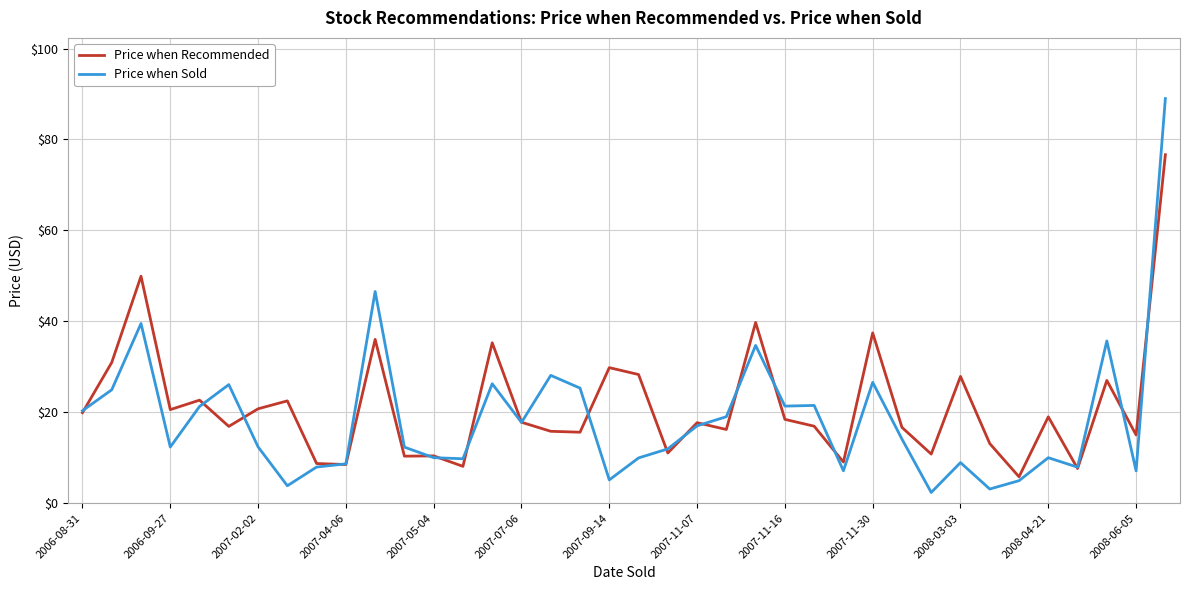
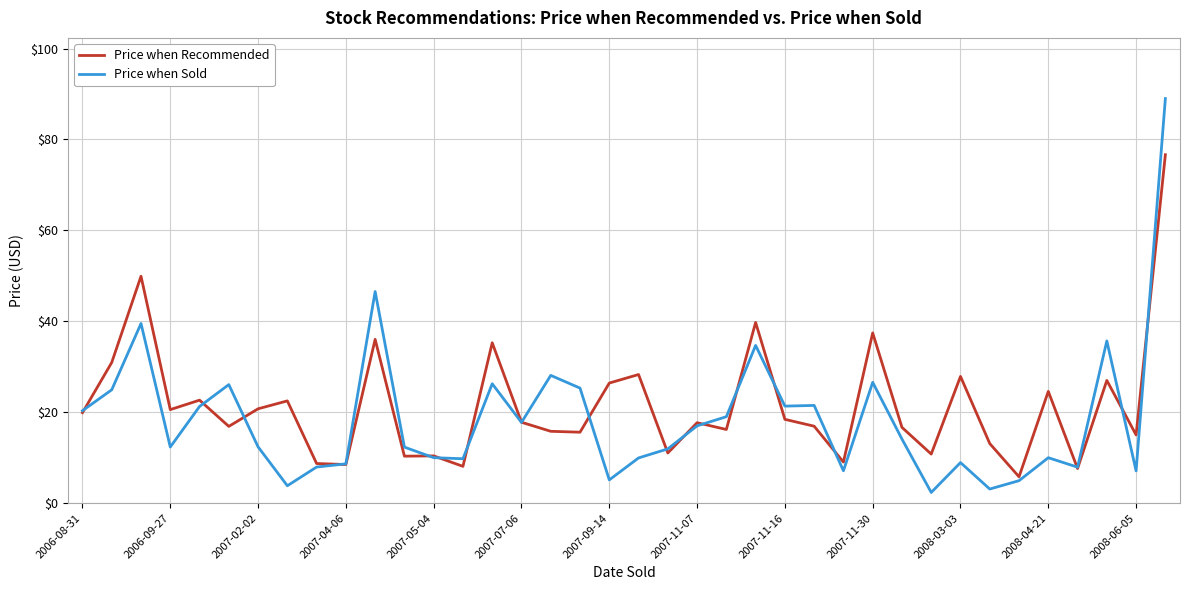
  {
    "Price when Recommended": {
-     "2007-09-14": "$30",
+     "2007-09-14": "$26",
      "2007-11-16": "$18",
-     "2008-04-21": "$19",
+     "2008-04-21": "$25",
      "2008-06-05": "$15"
    },
    "Price when Sold": {
      "2007-09-14": "$5",
      "2007-11-16": "$21",
      "2008-04-21": "$10",
      "2008-06-05": "$7"
    }
  }
